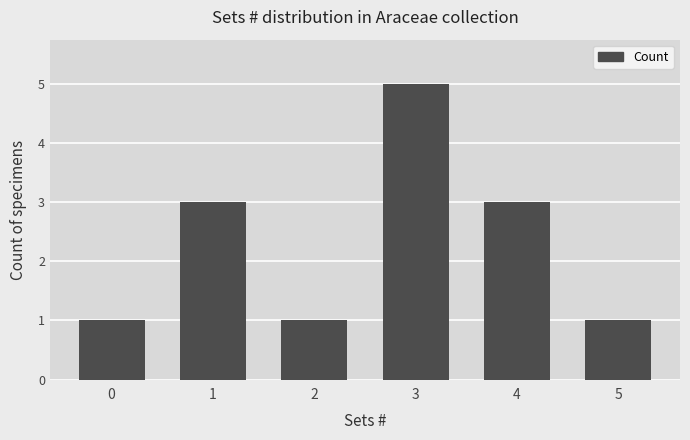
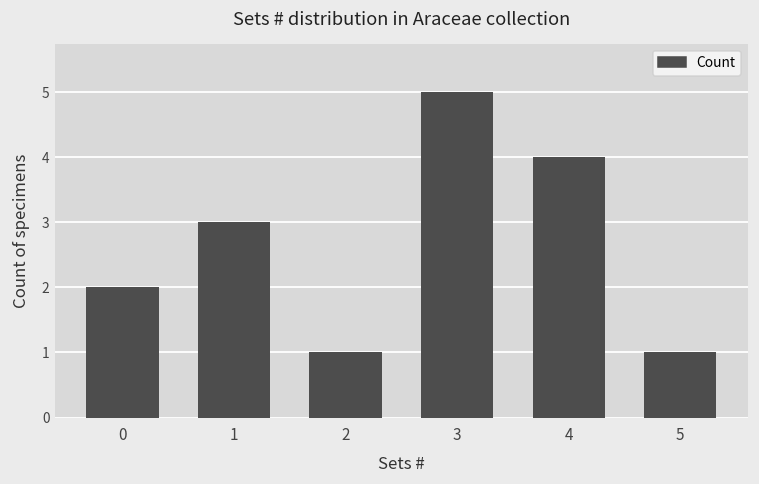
  {
-   "0": 1,
+   "0": 2,
    "1": 3,
    "2": 1,
    "3": 5,
-   "4": 3,
+   "4": 4,
    "5": 1
  }
